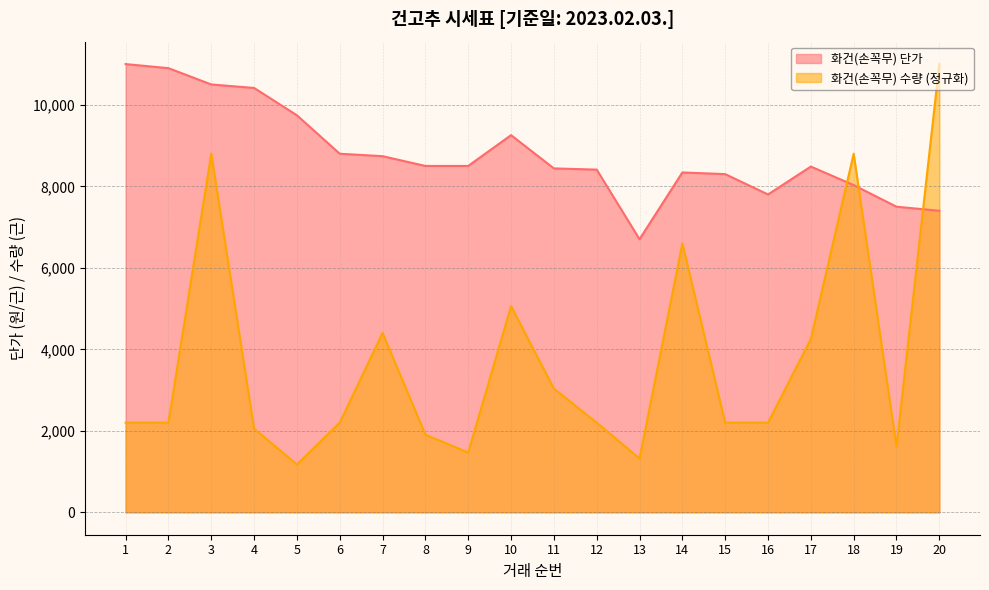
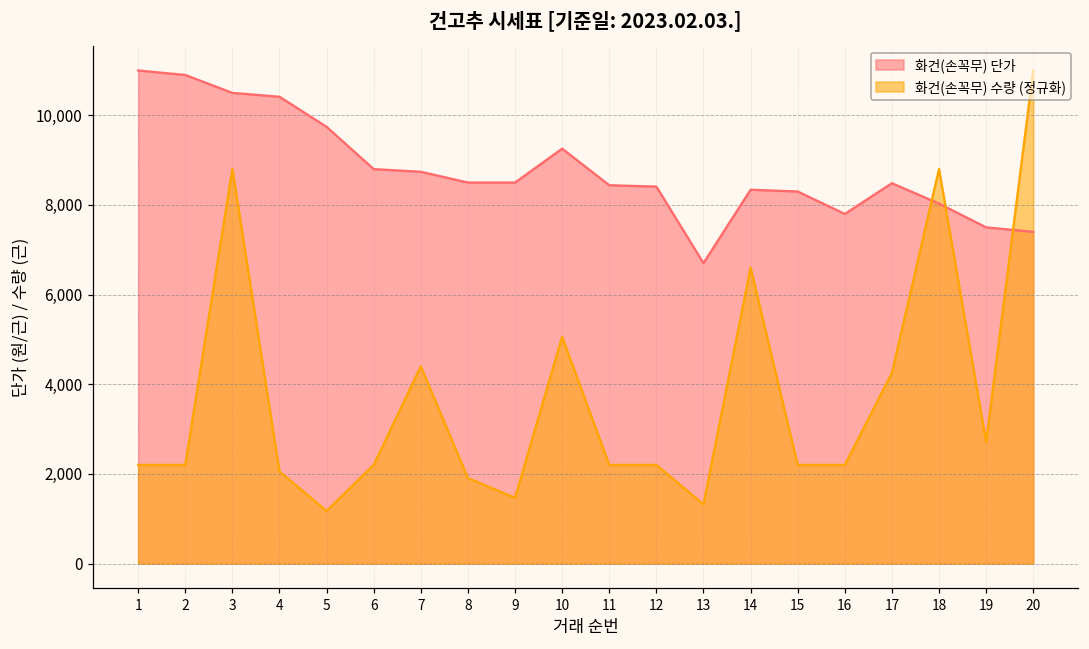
  {
    "화건(손꼭무) 단가": {
      "1": "11,000",
      "2": "10,900",
      "3": "10,500",
      "4": "10,400",
      "5": "9,700",
      "6": "8,800",
      "7": "8,700",
      "8": "8,500",
      "9": "8,500",
      "10": "9,300",
      "11": "8,400",
      "12": "8,400",
      "13": "6,700",
      "14": "8,300",
      "15": "8,300",
      "16": "7,800",
      "17": "8,500",
      "18": "8,000",
      "19": "7,500",
      "20": "7,400"
    },
    "화건(손꼭무) 수량 (정규화)": {
      "1": "2,200",
      "2": "2,200",
      "3": "8,800",
      "4": "2,100",
      "5": "1,200",
      "6": "2,200",
      "7": "4,400",
      "8": "1,900",
      "9": "1,500",
      "10": "5,100",
-     "11": "3,000",
+     "11": "2,200",
      "12": "2,200",
      "13": "1,300",
      "14": "6,600",
      "15": "2,200",
      "16": "2,200",
      "17": "4,300",
      "18": "8,800",
-     "19": "1,600"
+     "19": "2,700"
    }
  }
